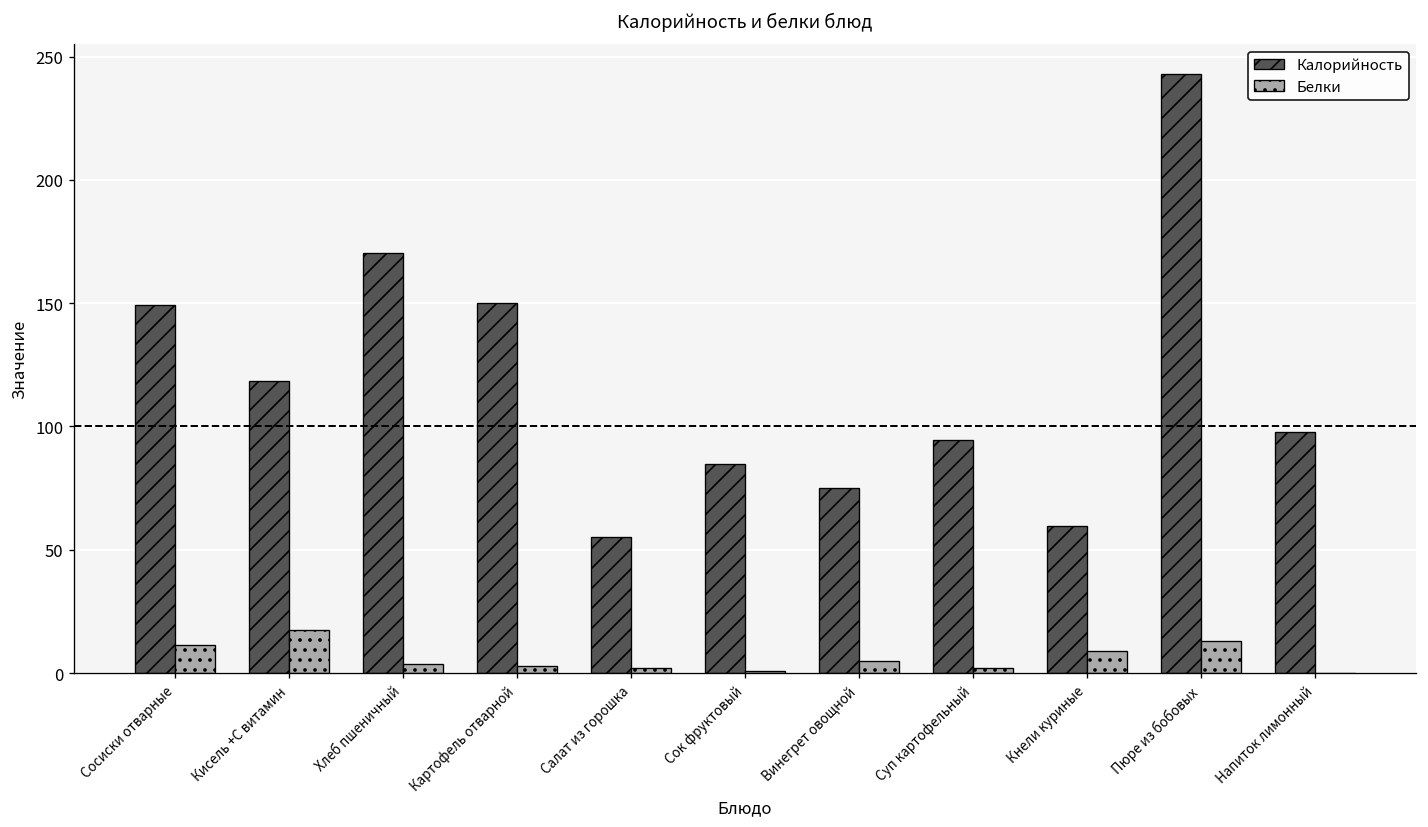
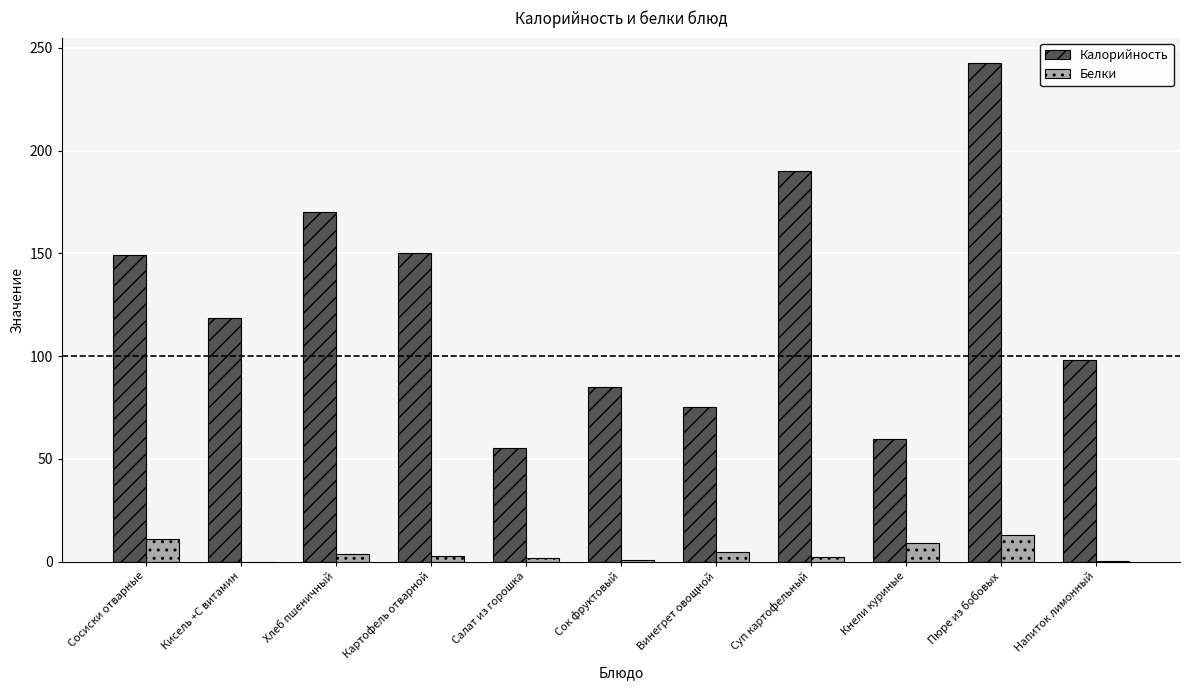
  {
    "Калорийность": {
      "Сосиски отварные": 149,
      "Кисель +С витамин": 119,
      "Хлеб пшеничный": 170,
      "Картофель отварной": 150,
      "Салат из горошка": 55,
      "Сок фруктовый": 85,
      "Винегрет овощной": 75,
-     "Суп картофельный": 95,
+     "Суп картофельный": 190,
      "Кнели куриные": 60,
      "Пюре из бобовых": 243,
      "Напиток лимонный": 98
    },
    "Белки": {
      "Сосиски отварные": 11,
-     "Кисель +С витамин": 17,
+     "Кисель +С витамин": 0,
      "Хлеб пшеничный": 4,
      "Картофель отварной": 3,
      "Салат из горошка": 2,
      "Винегрет овощной": 5,
      "Суп картофельный": 2,
      "Кнели куриные": 9,
      "Пюре из бобовых": 13
    }
  }
